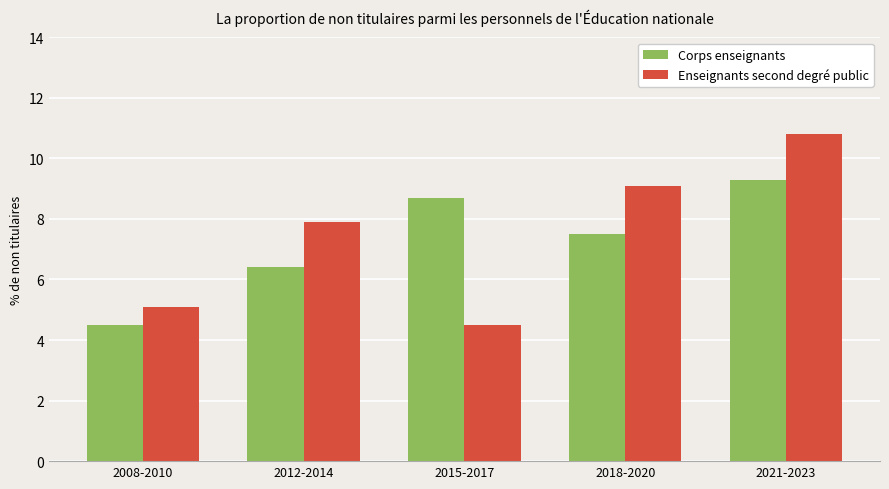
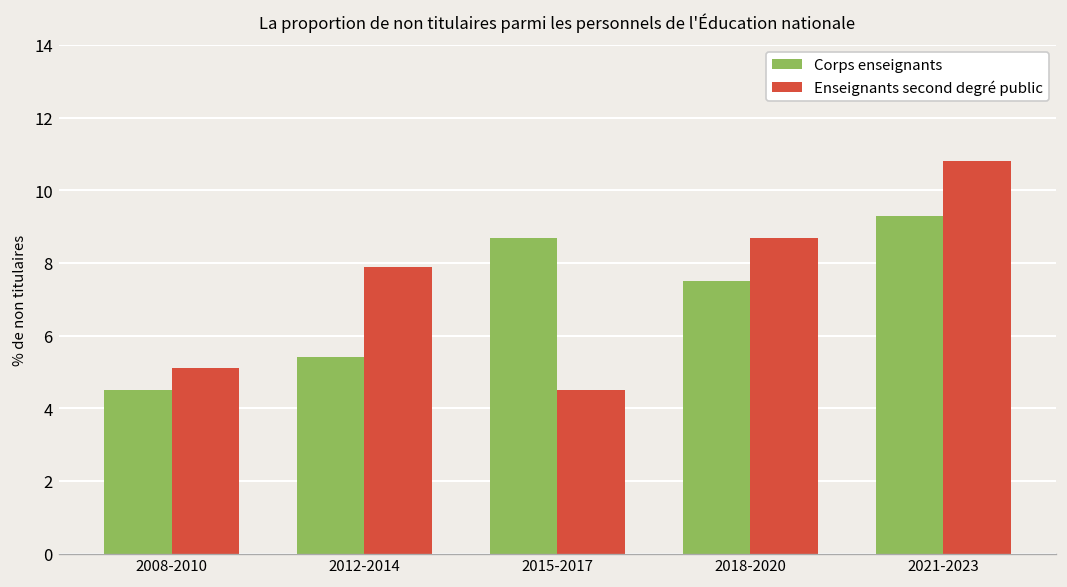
  {
    "Corps enseignants": {
      "2008-2010": 4.5,
-     "2012-2014": 6.4,
+     "2012-2014": 5.4,
      "2015-2017": 8.7,
      "2018-2020": 7.5,
      "2021-2023": 9.3
    },
    "Enseignants second degré public": {
      "2008-2010": 5.1,
      "2012-2014": 7.9,
      "2015-2017": 4.5,
-     "2018-2020": 9.1,
+     "2018-2020": 8.7,
      "2021-2023": 10.8
    }
  }
